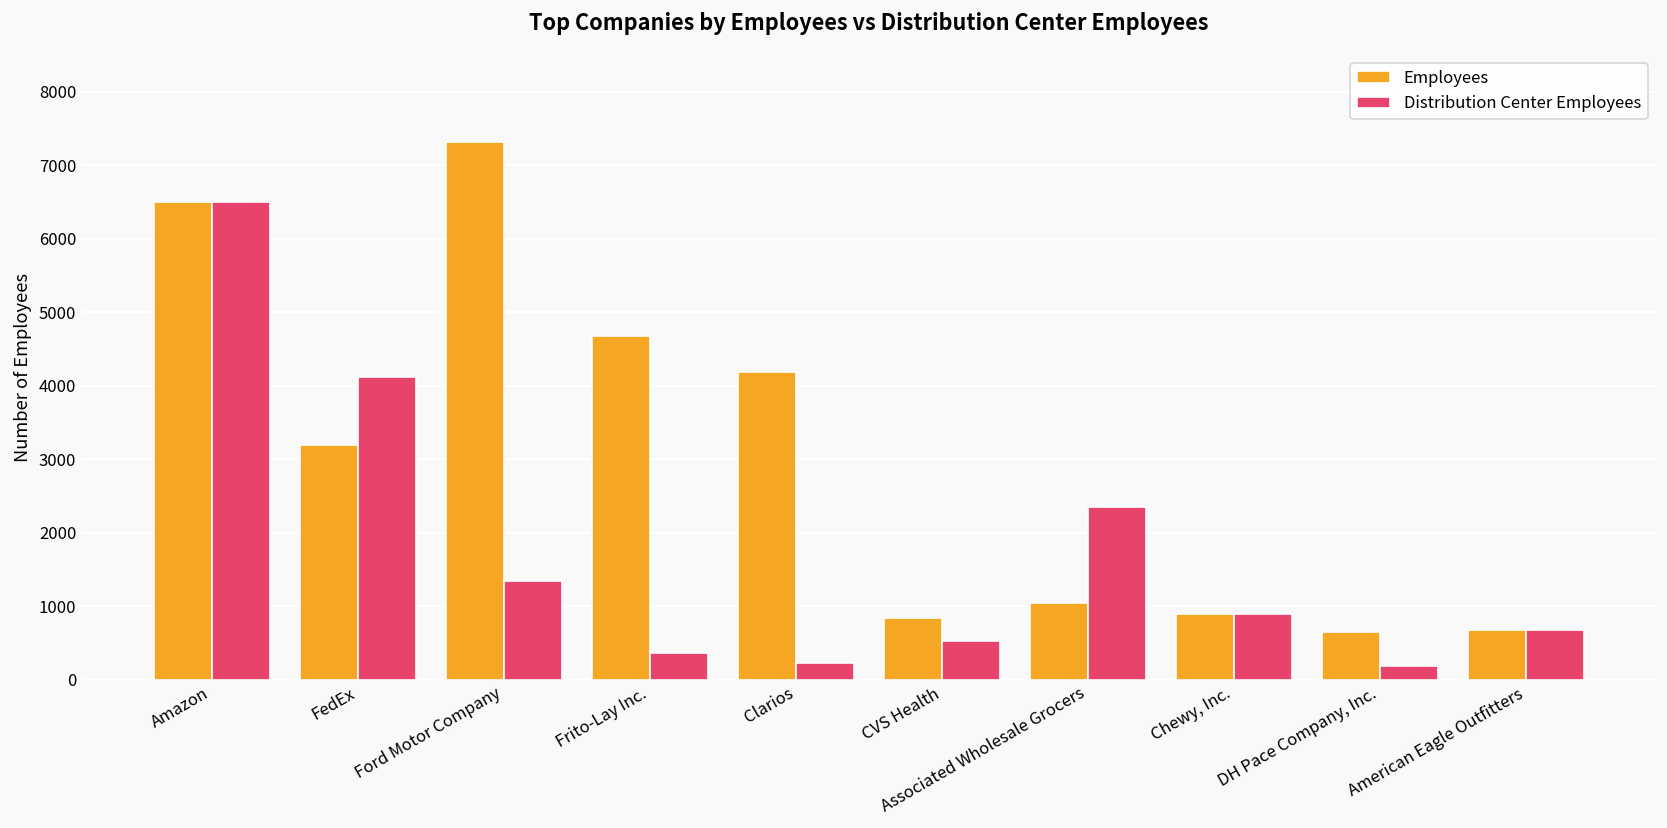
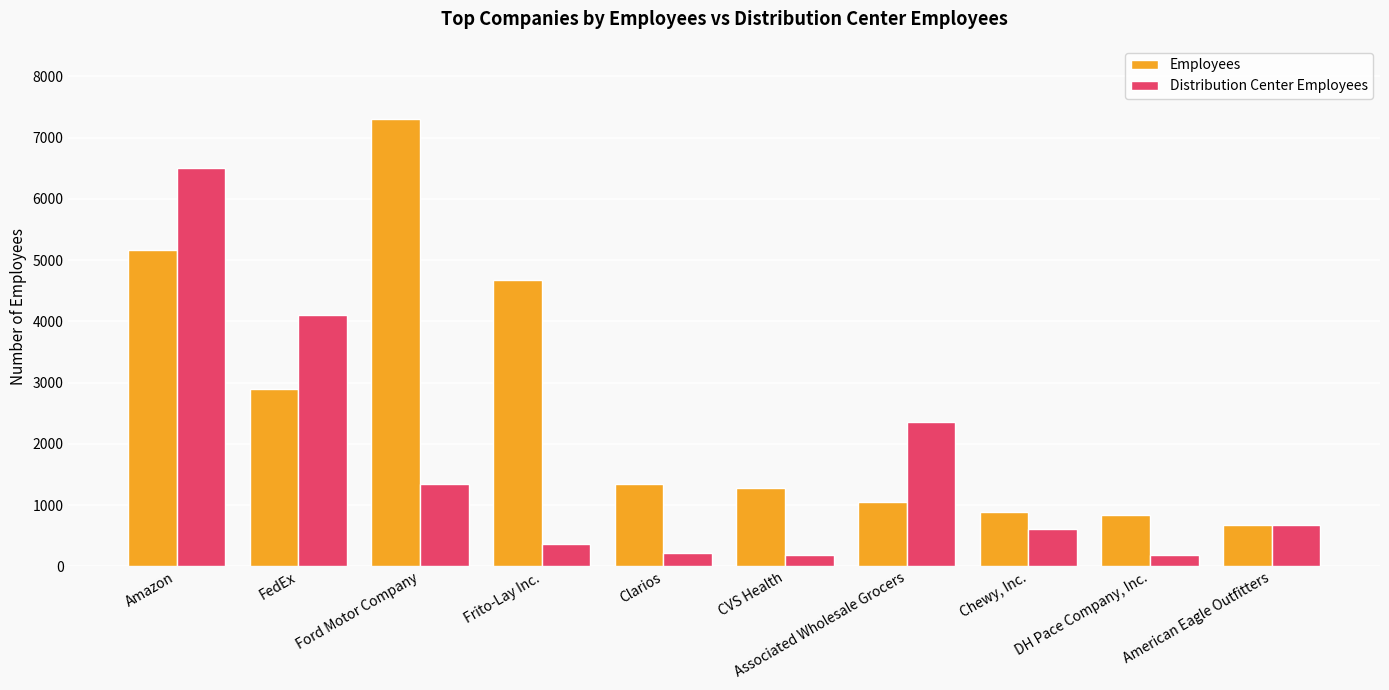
  {
    "Employees": {
-     "Amazon": 6500,
-     "FedEx": 3200,
+     "Amazon": 5200,
+     "FedEx": 2900,
      "Ford Motor Company": 7300,
      "Frito-Lay Inc.": 4700,
-     "Clarios": 4200,
-     "CVS Health": 800,
+     "Clarios": 1300,
+     "CVS Health": 1300,
      "Associated Wholesale Grocers": 1000,
      "Chewy, Inc.": 900,
-     "DH Pace Company, Inc.": 700,
+     "DH Pace Company, Inc.": 800,
      "American Eagle Outfitters": 700
    },
    "Distribution Center Employees": {
      "Amazon": 6500,
      "FedEx": 4100,
      "Ford Motor Company": 1300,
      "Frito-Lay Inc.": 400,
      "Clarios": 200,
-     "CVS Health": 500,
+     "CVS Health": 200,
      "Associated Wholesale Grocers": 2400,
-     "Chewy, Inc.": 900,
+     "Chewy, Inc.": 600,
      "DH Pace Company, Inc.": 200,
      "American Eagle Outfitters": 700
    }
  }
